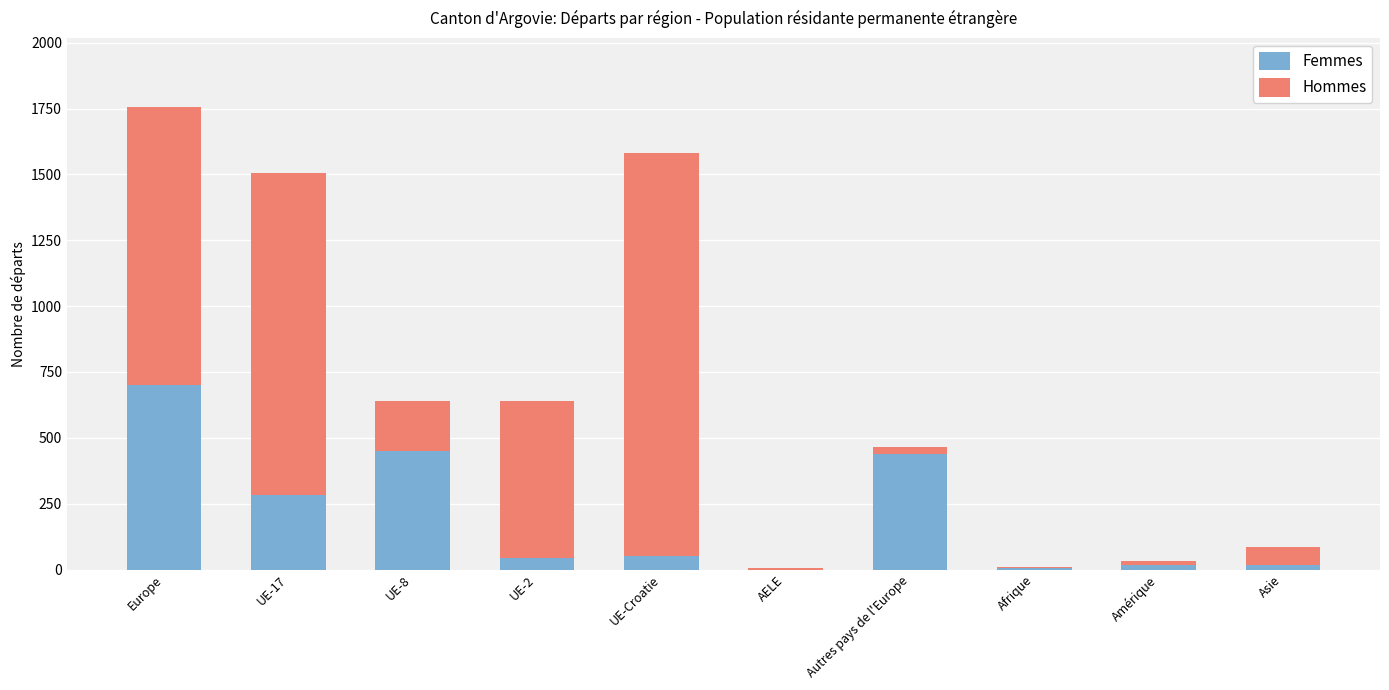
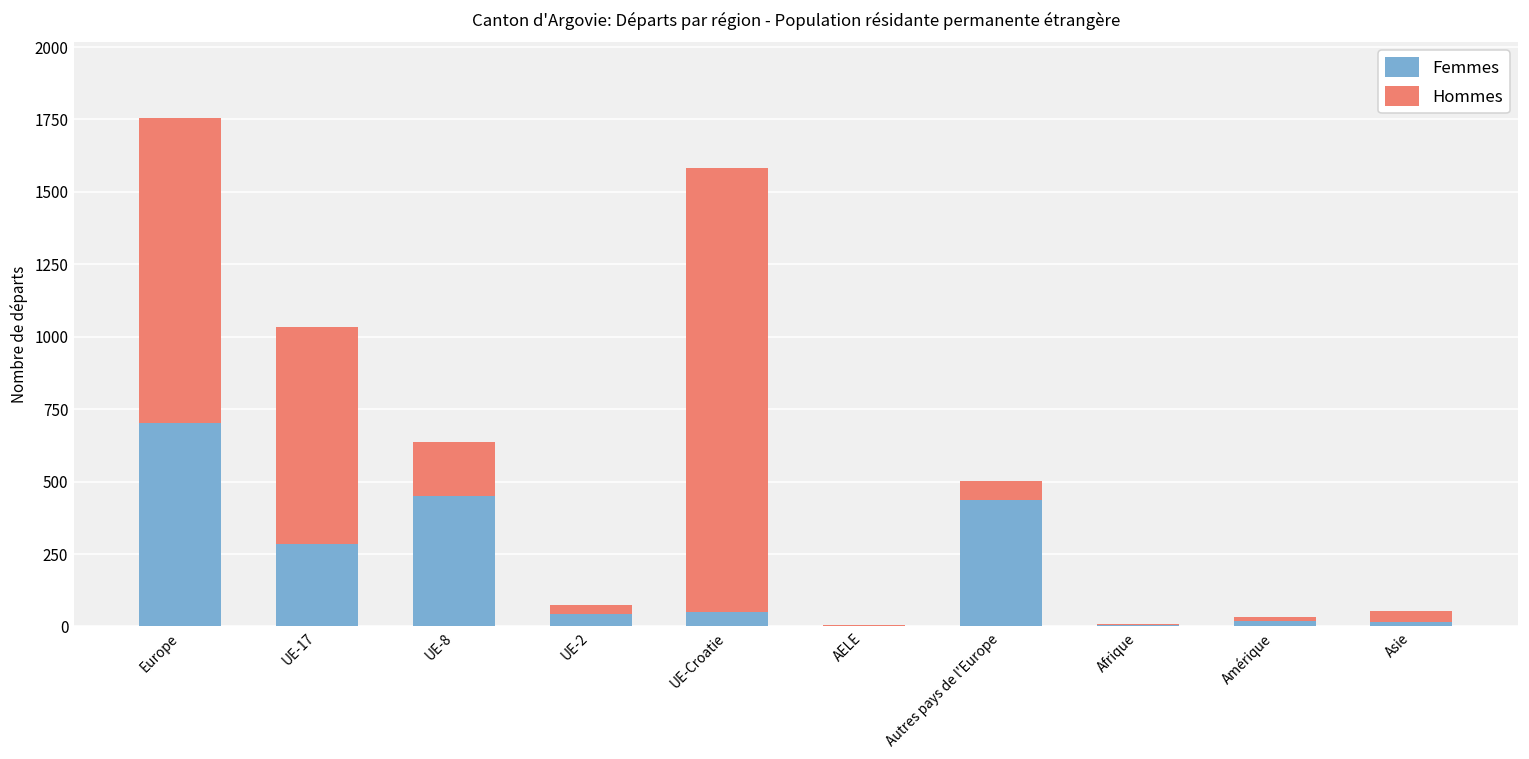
  {
    "Femmes": {
      "Europe": 700,
      "UE-17": 280,
      "UE-8": 450,
      "UE-2": 40,
      "UE-Croatie": 50,
      "AELE": 0,
      "Autres pays de l'Europe": 440,
      "Amérique": 20,
      "Asie": 20
    },
    "Hommes": {
      "Europe": 1050,
-     "UE-17": 1220,
+     "UE-17": 750,
      "UE-8": 190,
-     "UE-2": 600,
+     "UE-2": 30,
      "UE-Croatie": 1530,
-     "Autres pays de l'Europe": 30,
+     "Autres pays de l'Europe": 60,
      "Amérique": 10,
-     "Asie": 70
+     "Asie": 40
    }
  }
